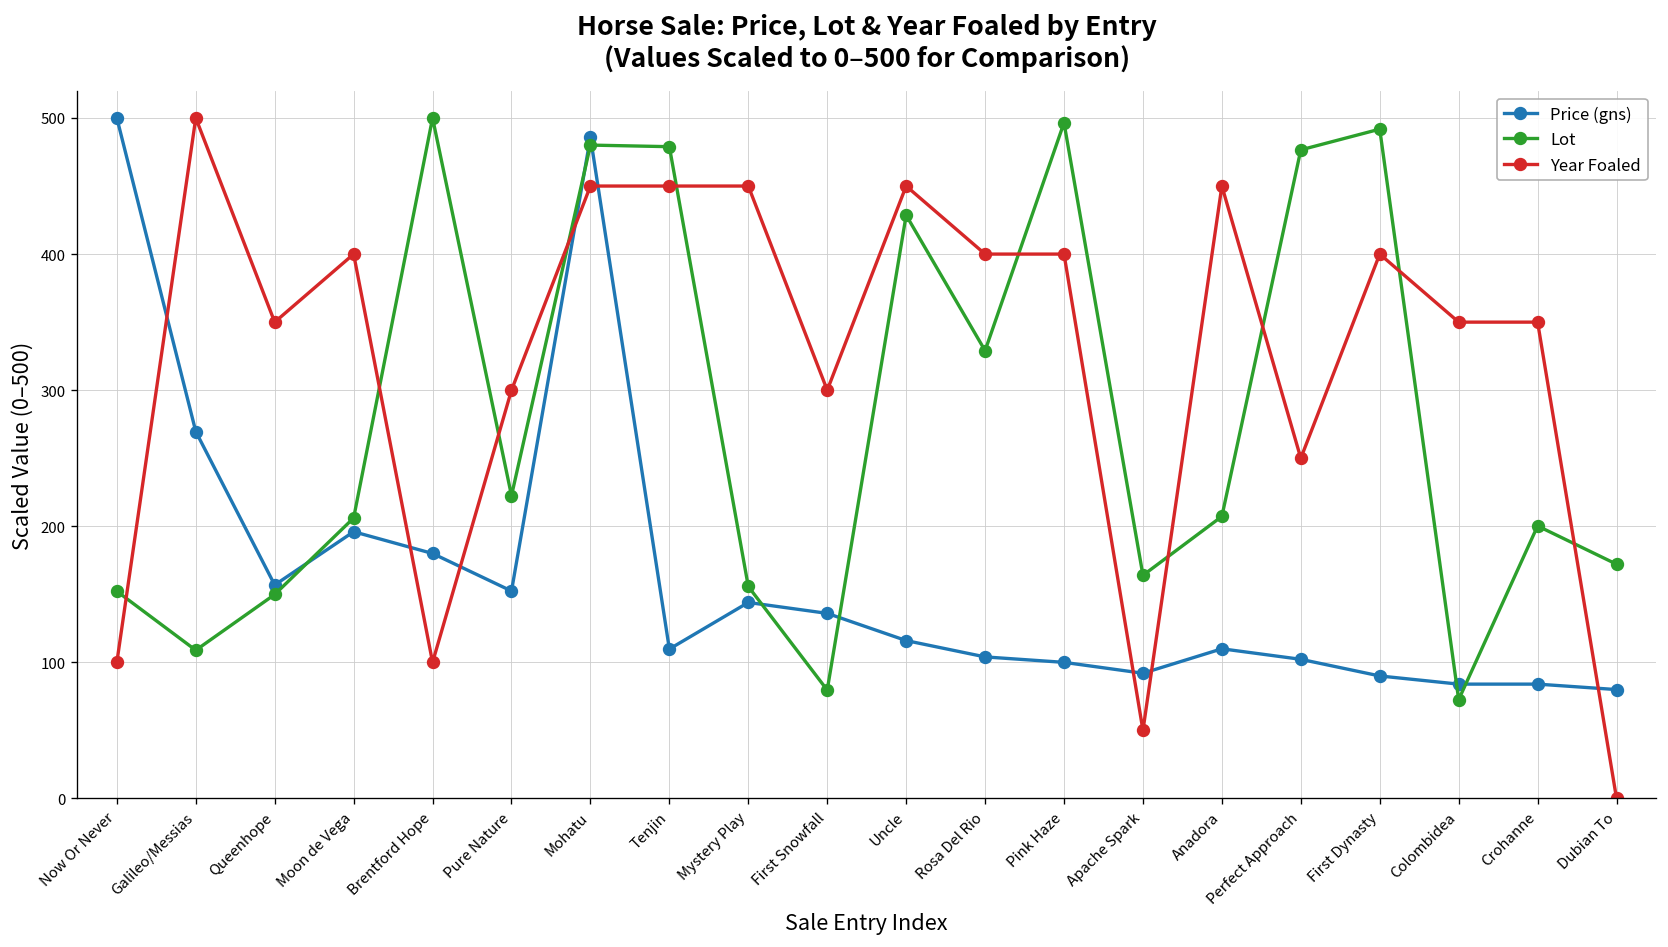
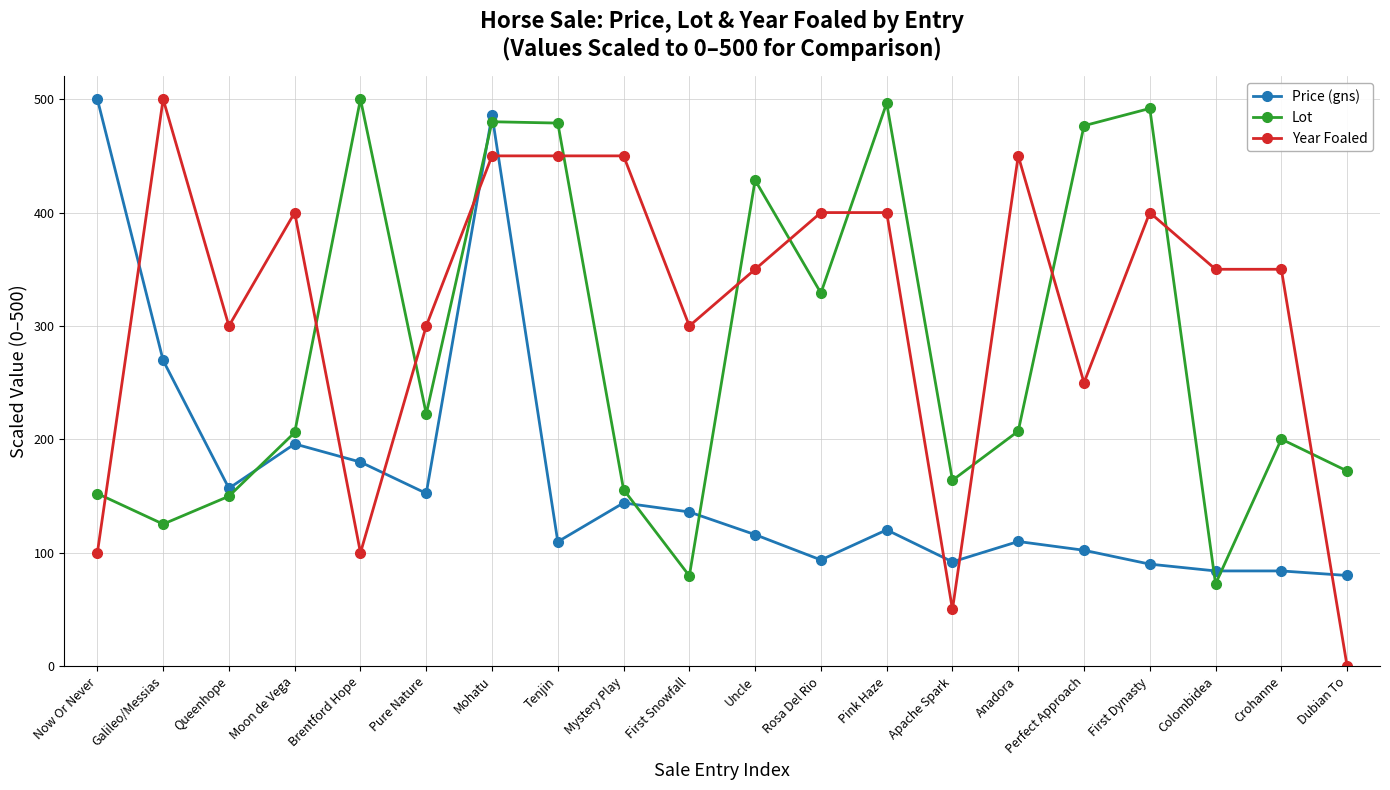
  {
    "Price (gns)": {
      "Now Or Never": 500,
      "Galileo/Messias": 270,
      "Queenhope": 157,
      "Moon de Vega": 196,
      "Brentford Hope": 180,
      "Pure Nature": 152,
      "Mohatu": 486,
      "Tenjin": 110,
      "Mystery Play": 144,
      "First Snowfall": 136,
      "Uncle": 116,
-     "Rosa Del Rio": 104,
-     "Pink Haze": 100,
+     "Rosa Del Rio": 94,
+     "Pink Haze": 120,
      "Apache Spark": 92,
      "Anadora": 110,
      "Perfect Approach": 102,
      "First Dynasty": 90,
      "Colombidea": 84,
      "Crohanne": 84,
      "Dubian To": 80
    },
    "Lot": {
      "Now Or Never": 152,
-     "Galileo/Messias": 109,
+     "Galileo/Messias": 125,
      "Queenhope": 150,
      "Moon de Vega": 206,
      "Brentford Hope": 500,
      "Pure Nature": 222,
      "Mohatu": 480,
      "Tenjin": 479,
      "Mystery Play": 156,
      "First Snowfall": 80,
      "Uncle": 429,
      "Rosa Del Rio": 329,
      "Pink Haze": 496,
      "Apache Spark": 164,
      "Anadora": 207,
      "Perfect Approach": 477,
      "First Dynasty": 492,
      "Colombidea": 73,
      "Crohanne": 200,
      "Dubian To": 172
    },
    "Year Foaled": {
      "Now Or Never": 100,
      "Galileo/Messias": 500,
-     "Queenhope": 350,
+     "Queenhope": 300,
      "Moon de Vega": 400,
      "Brentford Hope": 100,
      "Pure Nature": 300,
      "Mohatu": 450,
      "Tenjin": 450,
      "Mystery Play": 450,
      "First Snowfall": 300,
-     "Uncle": 450,
+     "Uncle": 350,
      "Rosa Del Rio": 400,
      "Pink Haze": 400,
      "Apache Spark": 50,
      "Anadora": 450,
      "Perfect Approach": 250,
      "First Dynasty": 400,
      "Colombidea": 350,
      "Crohanne": 350,
      "Dubian To": 0
    }
  }
